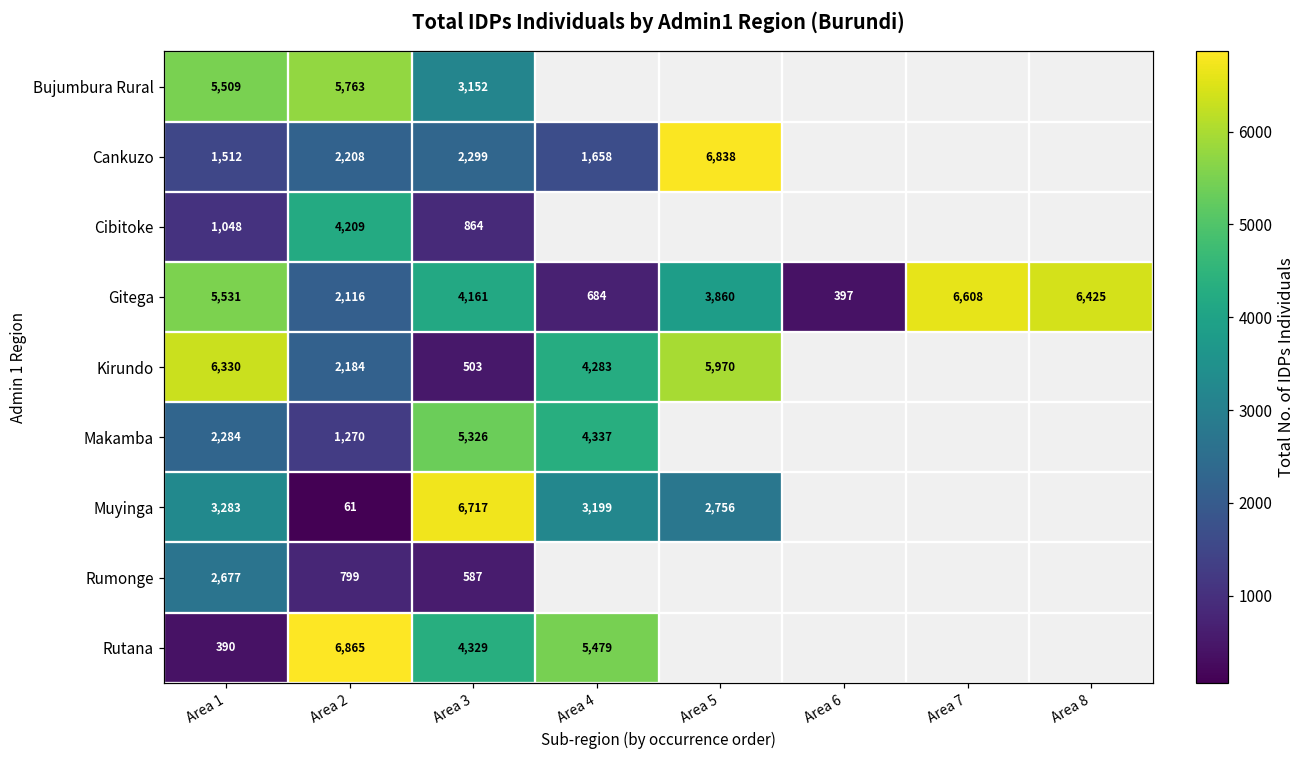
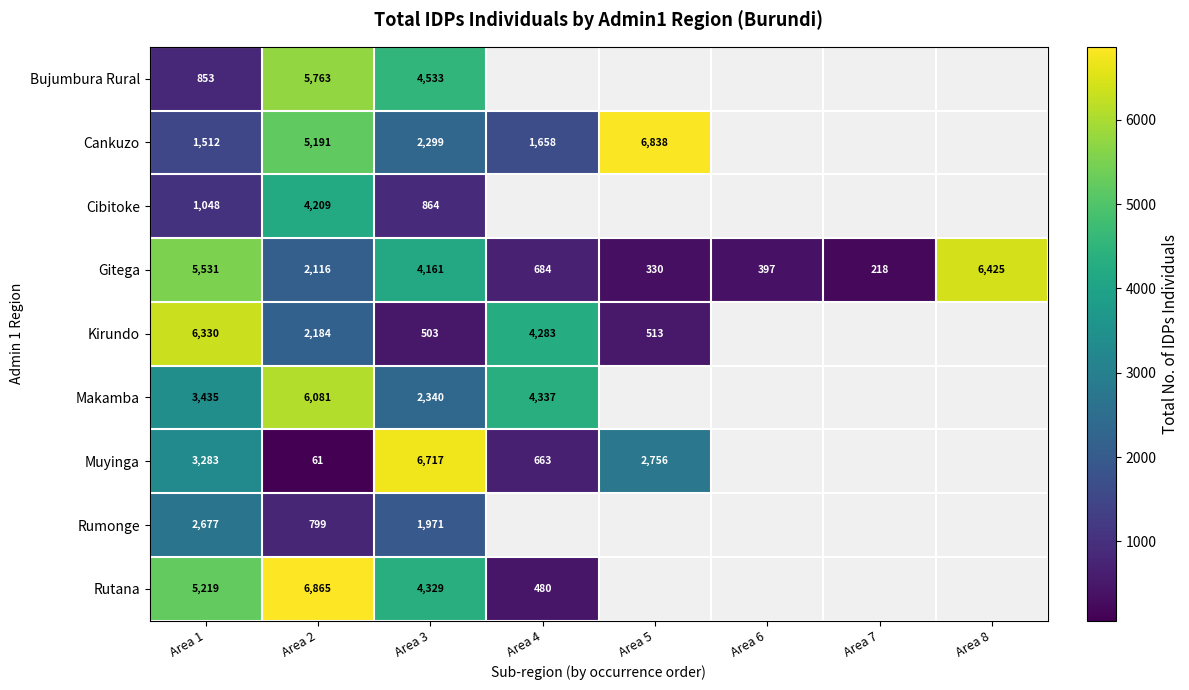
  {
    "Bujumbura Rural": {
-     "Area 1": "5,509",
+     "Area 1": "853",
      "Area 2": "5,763",
-     "Area 3": "3,152"
+     "Area 3": "4,533"
    },
    "Cankuzo": {
      "Area 1": "1,512",
-     "Area 2": "2,208",
+     "Area 2": "5,191",
      "Area 3": "2,299",
      "Area 4": "1,658",
      "Area 5": "6,838"
    },
    "Cibitoke": {
      "Area 1": "1,048",
      "Area 2": "4,209",
      "Area 3": "864"
    },
    "Gitega": {
      "Area 1": "5,531",
      "Area 2": "2,116",
      "Area 3": "4,161",
      "Area 4": "684",
-     "Area 5": "3,860",
+     "Area 5": "330",
      "Area 6": "397",
-     "Area 7": "6,608",
+     "Area 7": "218",
      "Area 8": "6,425"
    },
    "Kirundo": {
      "Area 1": "6,330",
      "Area 2": "2,184",
      "Area 3": "503",
      "Area 4": "4,283",
-     "Area 5": "5,970"
+     "Area 5": "513"
    },
    "Makamba": {
-     "Area 1": "2,284",
-     "Area 2": "1,270",
-     "Area 3": "5,326",
+     "Area 1": "3,435",
+     "Area 2": "6,081",
+     "Area 3": "2,340",
      "Area 4": "4,337"
    },
    "Muyinga": {
      "Area 1": "3,283",
      "Area 2": "61",
      "Area 3": "6,717",
-     "Area 4": "3,199",
+     "Area 4": "663",
      "Area 5": "2,756"
    },
    "Rumonge": {
      "Area 1": "2,677",
      "Area 2": "799",
-     "Area 3": "587"
+     "Area 3": "1,971"
    },
    "Rutana": {
-     "Area 1": "390",
+     "Area 1": "5,219",
      "Area 2": "6,865",
      "Area 3": "4,329",
-     "Area 4": "5,479"
+     "Area 4": "480"
    }
  }
